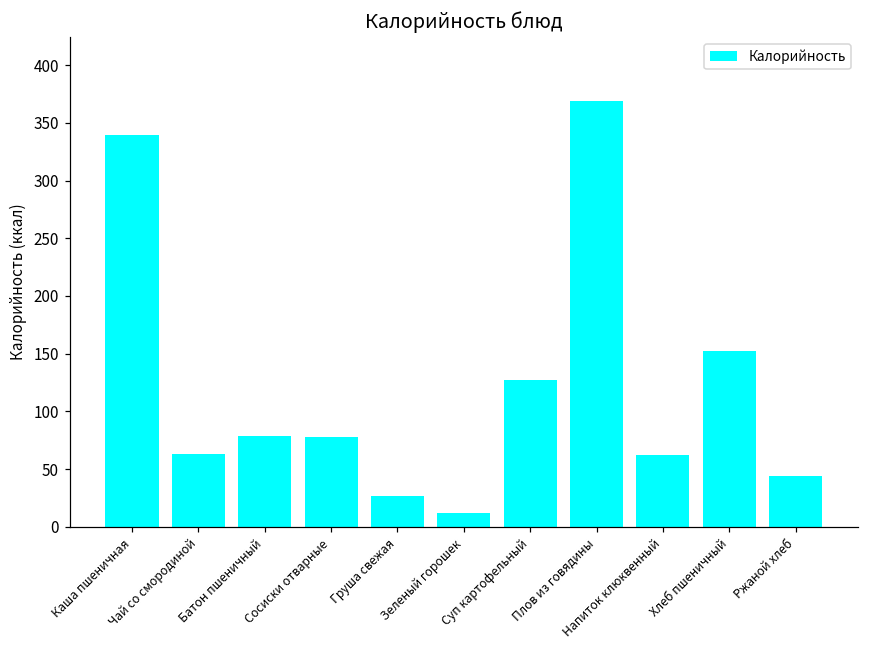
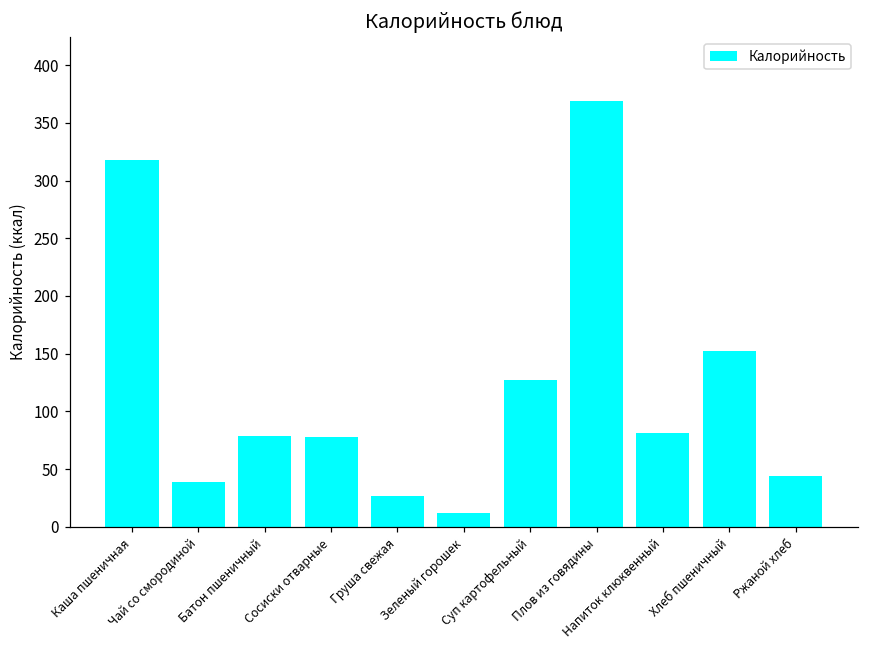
  {
-   "Каша пшеничная": 339,
-   "Чай со смородиной": 63,
+   "Каша пшеничная": 318,
+   "Чай со смородиной": 39,
    "Батон пшеничный": 79,
    "Сосиски отварные": 78,
    "Груша свежая": 27,
    "Зеленый горошек": 12,
    "Суп картофельный": 127,
    "Плов из говядины": 369,
-   "Напиток клюквенный": 62,
+   "Напиток клюквенный": 81,
    "Хлеб пшеничный": 152,
    "Ржаной хлеб": 44
  }
